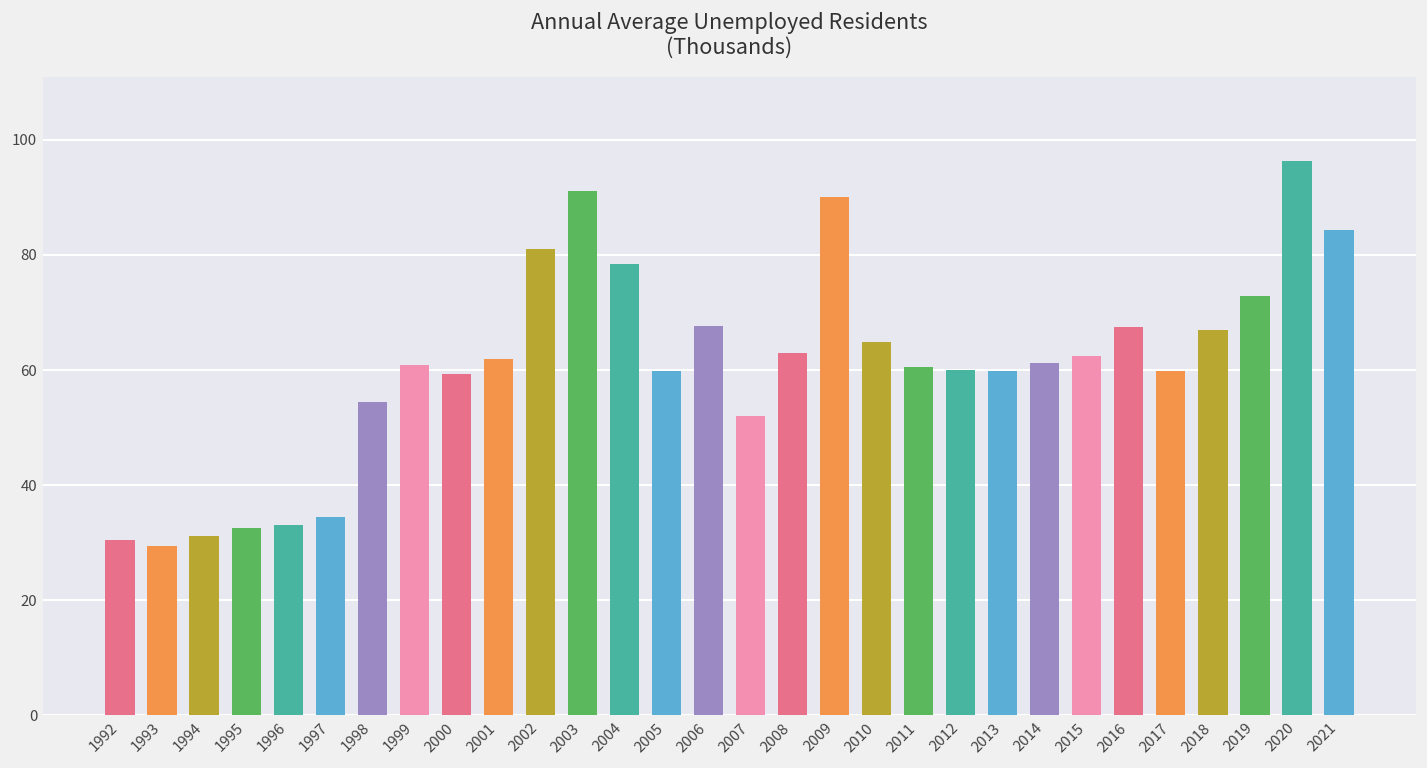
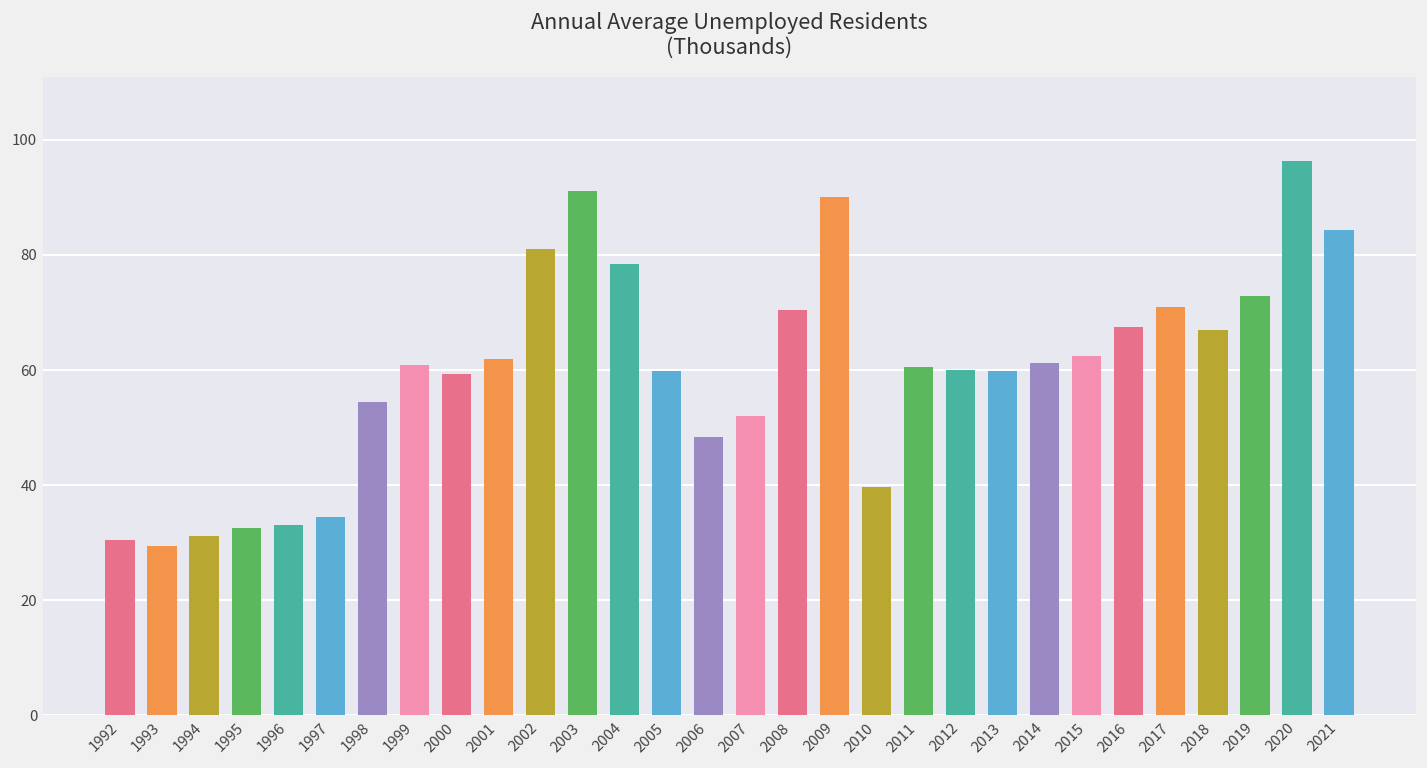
  {
    "1992": 30,
    "1993": 29,
    "1994": 31,
    "1995": 33,
    "1996": 33,
    "1997": 35,
    "1998": 54,
    "1999": 61,
    "2000": 59,
    "2001": 62,
    "2002": 81,
    "2003": 91,
    "2004": 78,
    "2005": 60,
-   "2006": 68,
+   "2006": 48,
    "2007": 52,
-   "2008": 63,
+   "2008": 70,
    "2009": 90,
-   "2010": 65,
+   "2010": 40,
    "2011": 61,
    "2012": 60,
    "2013": 60,
    "2014": 61,
    "2015": 63,
    "2016": 67,
-   "2017": 60,
+   "2017": 71,
    "2018": 67,
    "2019": 73,
    "2020": 96,
    "2021": 84
  }
